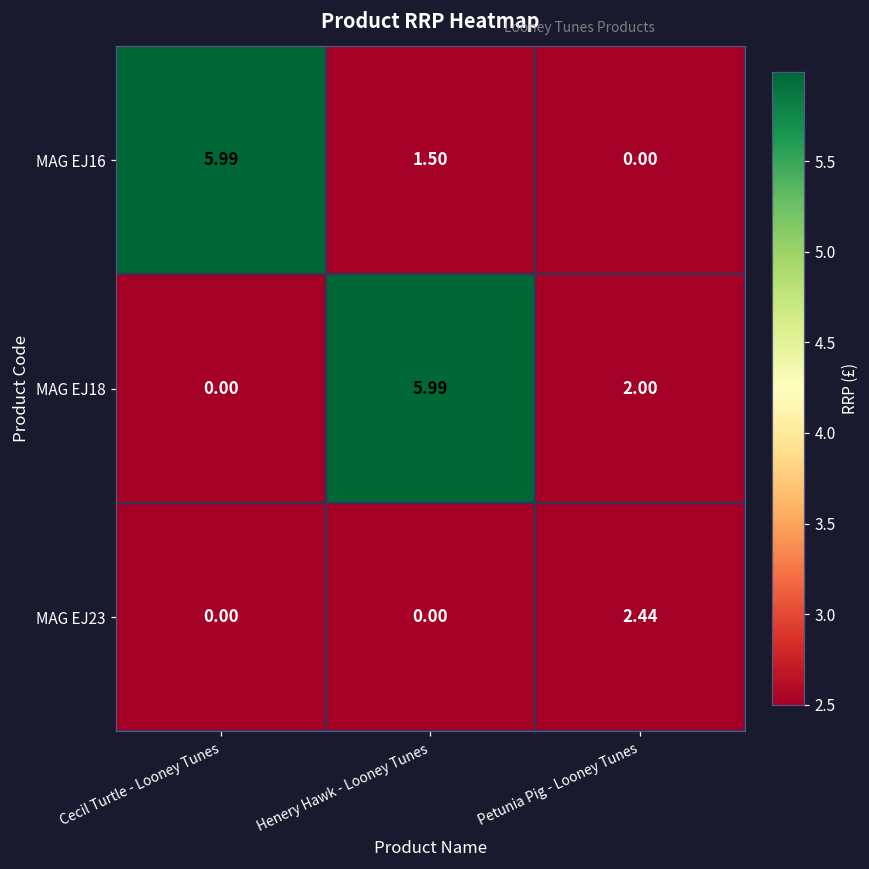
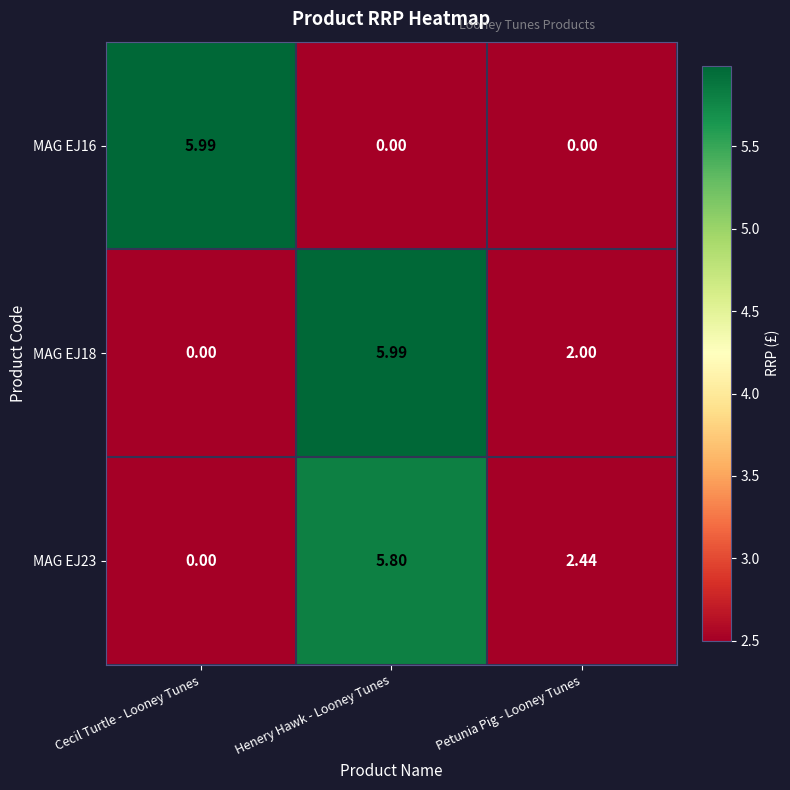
  {
    "MAG EJ16": {
      "Cecil Turtle - Looney Tunes": 5.99,
-     "Henery Hawk - Looney Tunes": 1.50,
+     "Henery Hawk - Looney Tunes": 0.00,
      "Petunia Pig - Looney Tunes": 0.00
    },
    "MAG EJ18": {
      "Cecil Turtle - Looney Tunes": 0.00,
      "Henery Hawk - Looney Tunes": 5.99,
      "Petunia Pig - Looney Tunes": 2.00
    },
    "MAG EJ23": {
      "Cecil Turtle - Looney Tunes": 0.00,
-     "Henery Hawk - Looney Tunes": 0.00,
+     "Henery Hawk - Looney Tunes": 5.80,
      "Petunia Pig - Looney Tunes": 2.44
    }
  }
